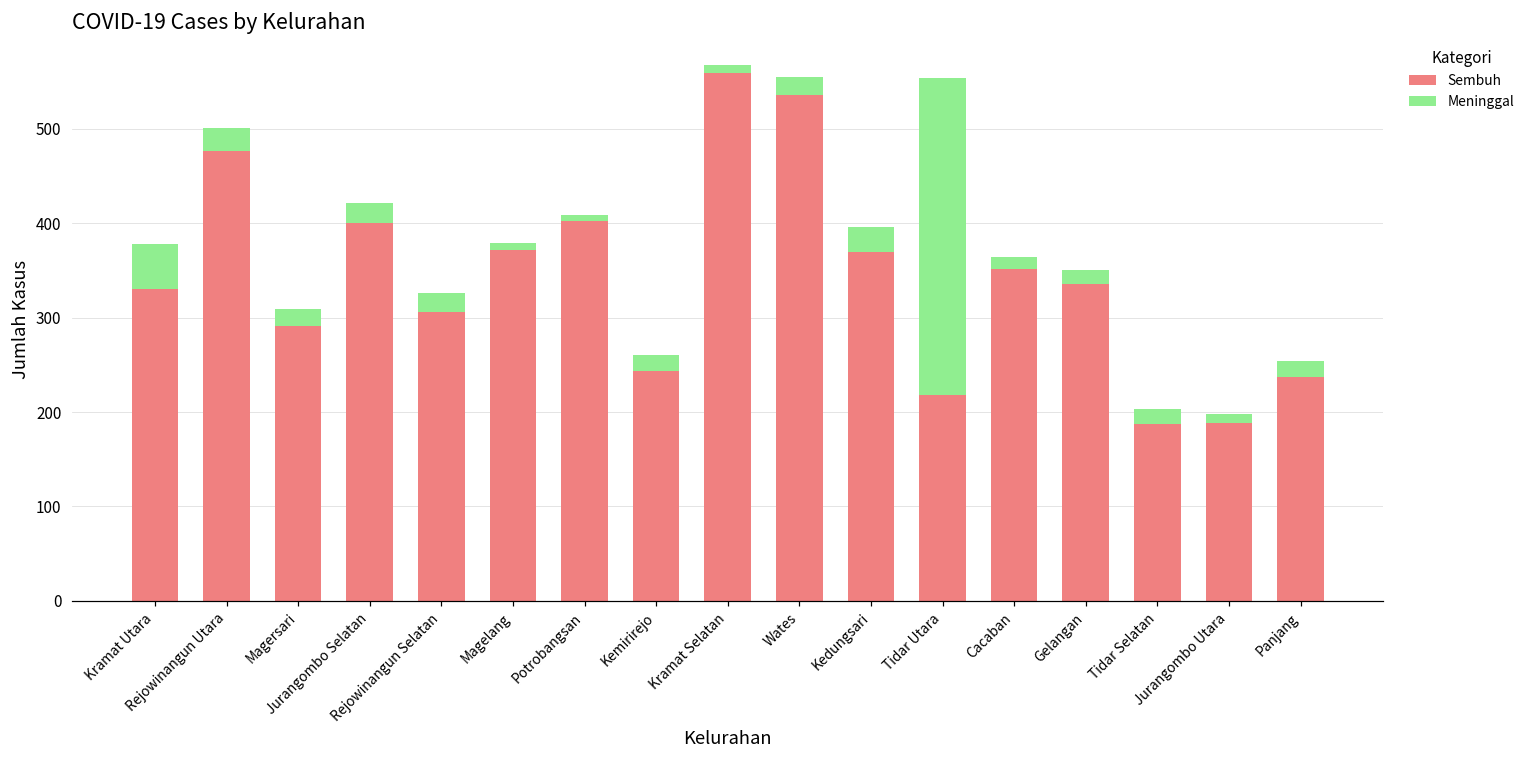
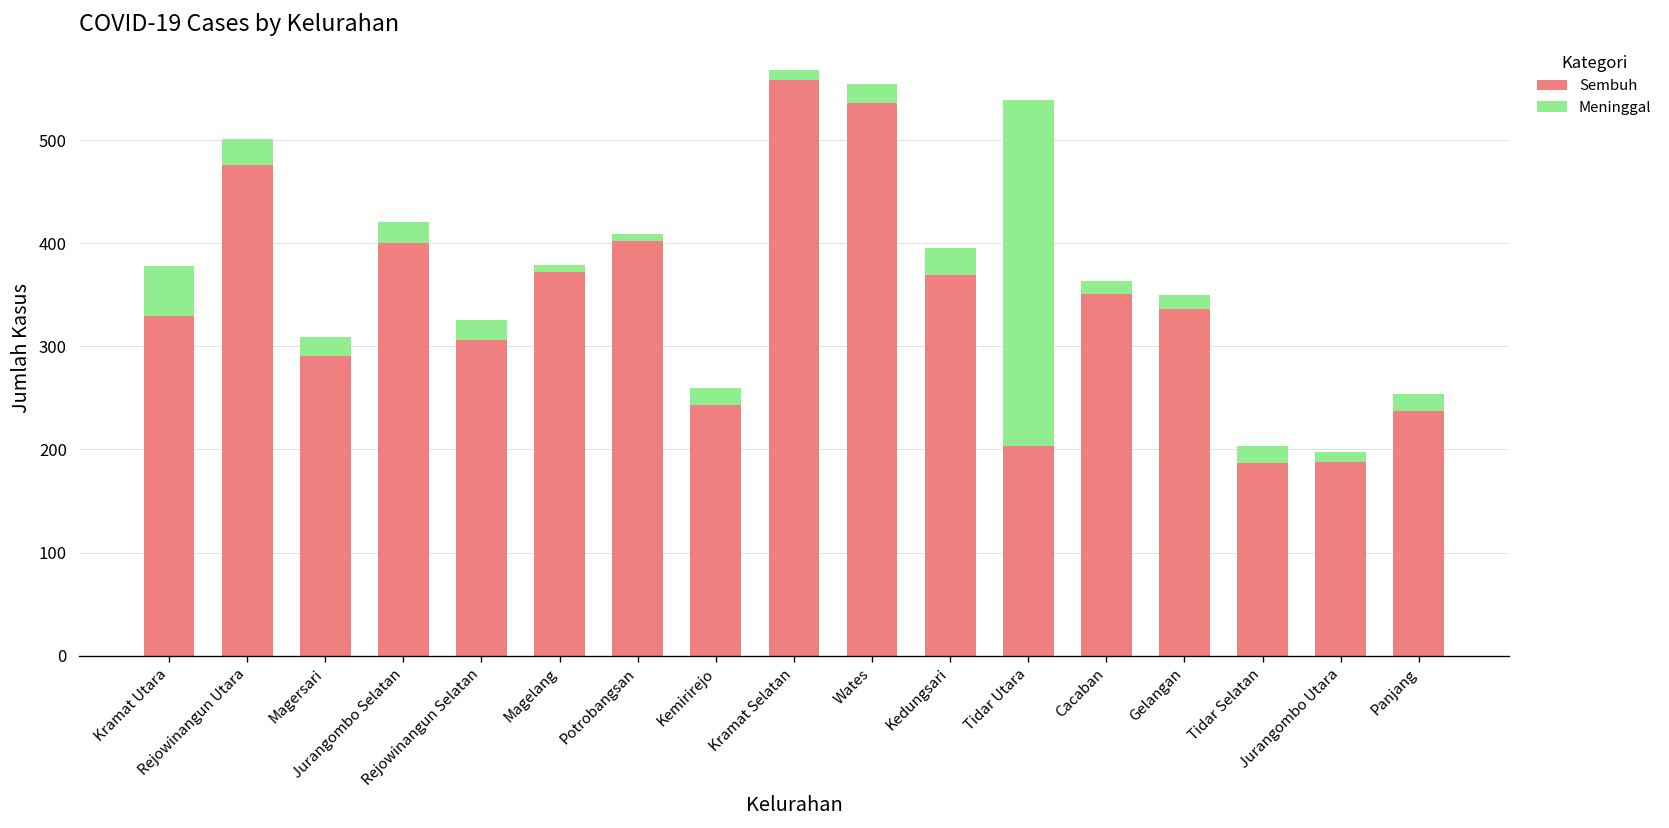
  {
    "Sembuh": {
      "Kramat Utara": 330,
      "Rejowinangun Utara": 480,
      "Magersari": 290,
      "Jurangombo Selatan": 400,
      "Rejowinangun Selatan": 310,
      "Magelang": 370,
      "Potrobangsan": 400,
      "Kemirirejo": 240,
      "Kramat Selatan": 560,
      "Wates": 540,
      "Kedungsari": 370,
-     "Tidar Utara": 220,
+     "Tidar Utara": 200,
      "Cacaban": 350,
      "Gelangan": 340,
      "Tidar Selatan": 190,
      "Jurangombo Utara": 190,
      "Panjang": 240
    },
    "Meninggal": {
      "Kramat Utara": 50,
      "Rejowinangun Utara": 30,
      "Magersari": 20,
      "Jurangombo Selatan": 20,
      "Rejowinangun Selatan": 20,
      "Magelang": 10,
      "Potrobangsan": 10,
      "Kemirirejo": 20,
      "Kramat Selatan": 10,
      "Wates": 20,
      "Kedungsari": 30,
      "Tidar Utara": 340,
      "Cacaban": 10,
      "Gelangan": 10,
      "Tidar Selatan": 20,
      "Jurangombo Utara": 10,
      "Panjang": 20
    }
  }
